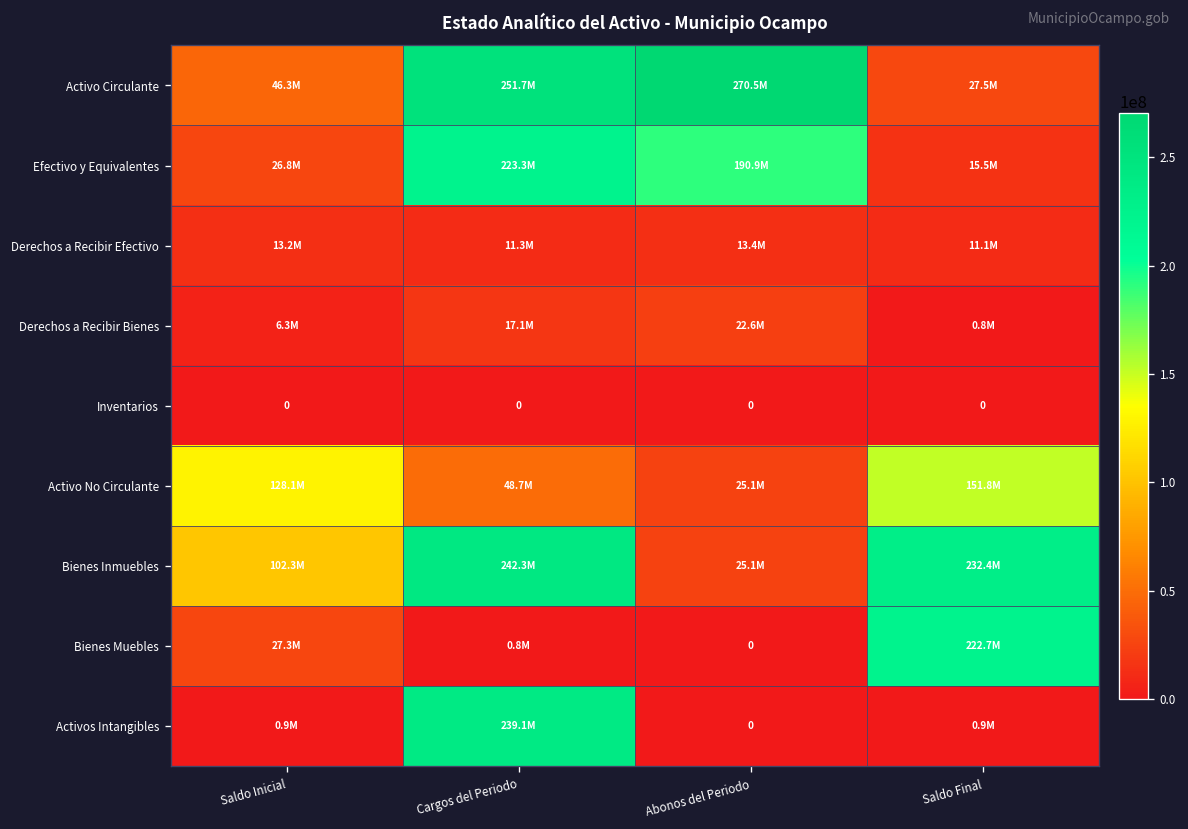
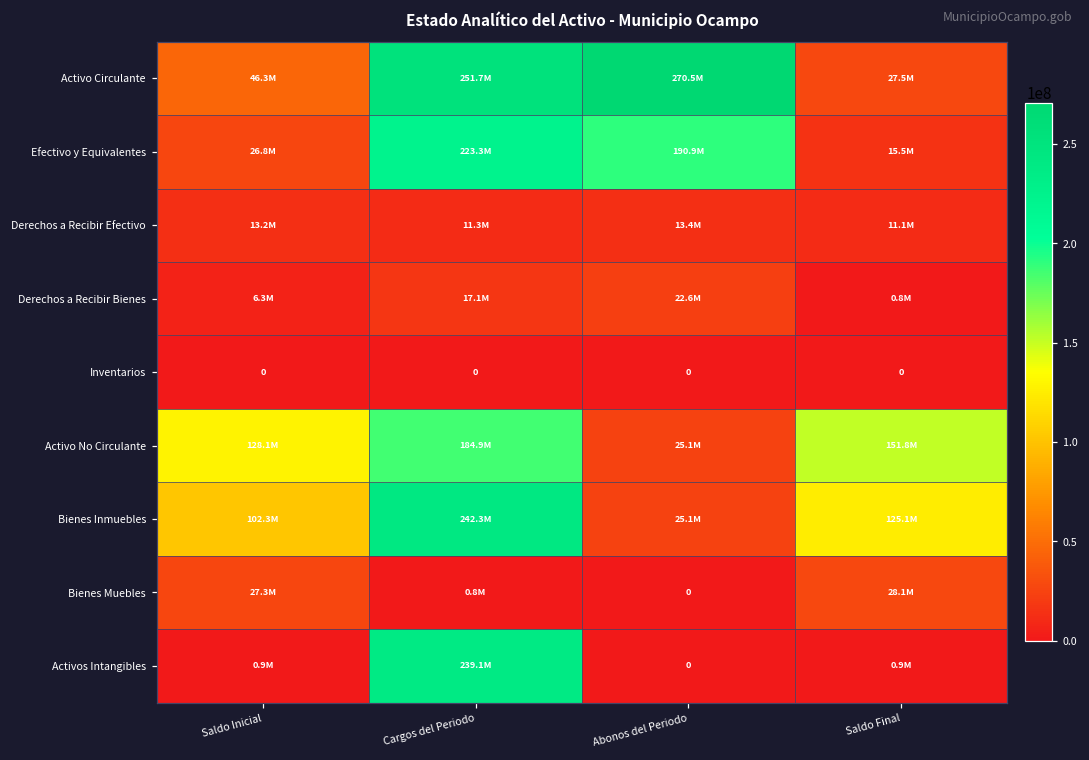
  {
    "Activo Circulante": {
      "Saldo Inicial": "46.3M",
      "Cargos del Periodo": "251.7M",
      "Abonos del Periodo": "270.5M",
      "Saldo Final": "27.5M"
    },
    "Efectivo y Equivalentes": {
      "Saldo Inicial": "26.8M",
      "Cargos del Periodo": "223.3M",
      "Abonos del Periodo": "190.9M",
      "Saldo Final": "15.5M"
    },
    "Derechos a Recibir Efectivo": {
      "Saldo Inicial": "13.2M",
      "Cargos del Periodo": "11.3M",
      "Abonos del Periodo": "13.4M",
      "Saldo Final": "11.1M"
    },
    "Derechos a Recibir Bienes": {
      "Saldo Inicial": "6.3M",
      "Cargos del Periodo": "17.1M",
      "Abonos del Periodo": "22.6M",
      "Saldo Final": "0.8M"
    },
    "Inventarios": {
      "Saldo Inicial": "0",
      "Cargos del Periodo": "0",
      "Abonos del Periodo": "0",
      "Saldo Final": "0"
    },
    "Activo No Circulante": {
      "Saldo Inicial": "128.1M",
-     "Cargos del Periodo": "48.7M",
+     "Cargos del Periodo": "184.9M",
      "Abonos del Periodo": "25.1M",
      "Saldo Final": "151.8M"
    },
    "Bienes Inmuebles": {
      "Saldo Inicial": "102.3M",
      "Cargos del Periodo": "242.3M",
      "Abonos del Periodo": "25.1M",
-     "Saldo Final": "232.4M"
+     "Saldo Final": "125.1M"
    },
    "Bienes Muebles": {
      "Saldo Inicial": "27.3M",
      "Cargos del Periodo": "0.8M",
      "Abonos del Periodo": "0",
-     "Saldo Final": "222.7M"
+     "Saldo Final": "28.1M"
    },
    "Activos Intangibles": {
      "Saldo Inicial": "0.9M",
      "Cargos del Periodo": "239.1M",
      "Abonos del Periodo": "0",
      "Saldo Final": "0.9M"
    }
  }
